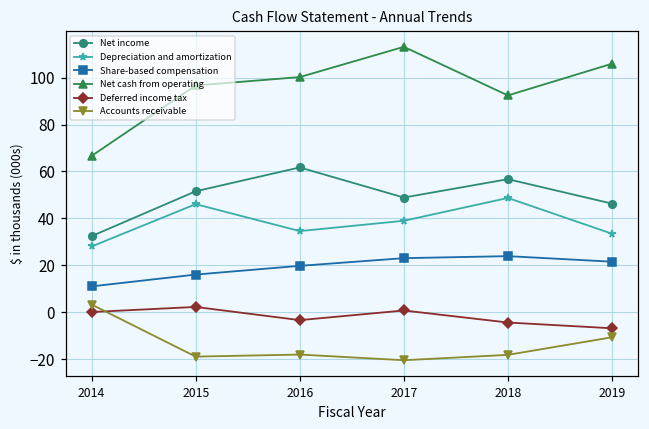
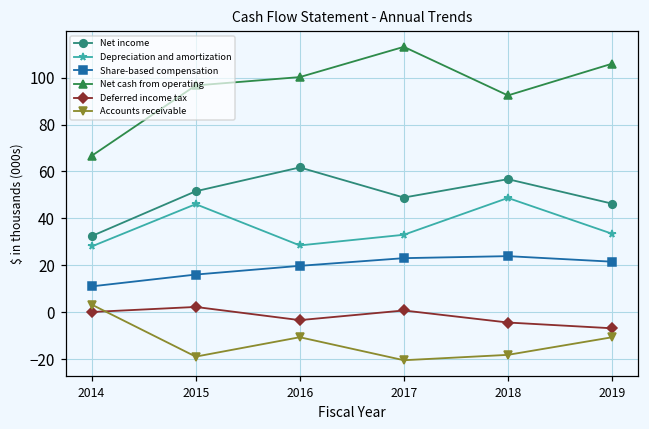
  {
    "Depreciation and amortization": {
      "2014": 28,
      "2015": 46,
-     "2016": 35,
-     "2017": 39,
+     "2016": 28,
+     "2017": 33,
      "2018": 49,
      "2019": 33
    },
    "Deferred income tax": {
      "2014": 0,
      "2015": 2,
      "2016": -3,
      "2017": 1,
      "2018": -4,
      "2019": -7
    },
    "Accounts receivable": {
      "2014": 3,
      "2015": -19,
-     "2016": -18,
+     "2016": -11,
      "2017": -20,
      "2018": -18,
      "2019": -11
    }
  }
